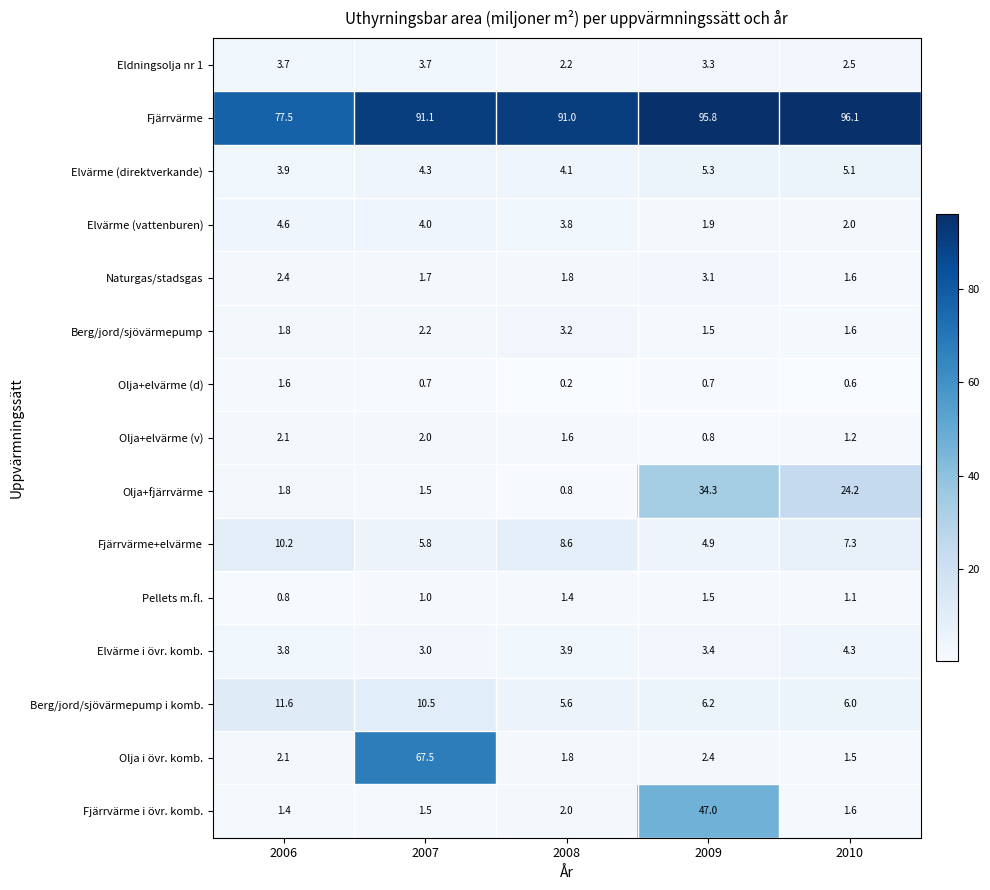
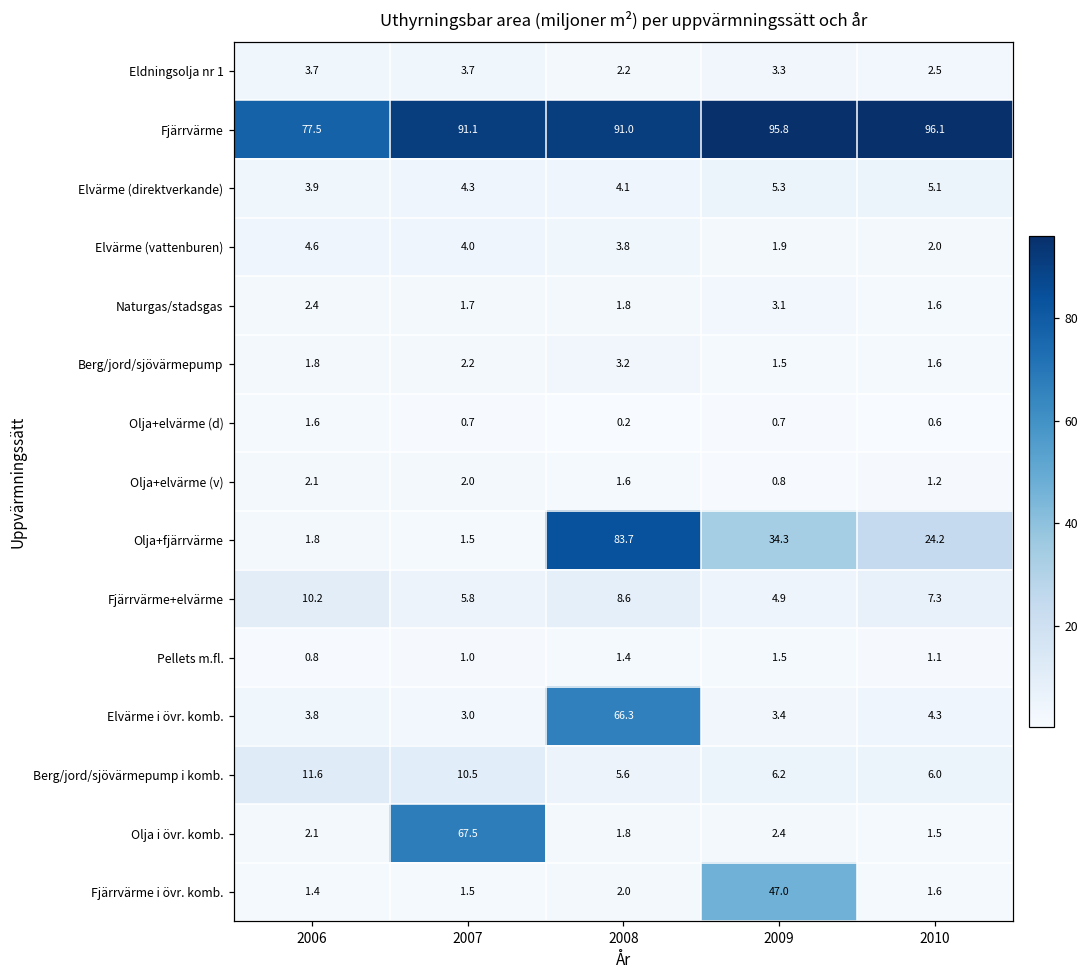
  {
    "Eldningsolja nr 1": {
      "2006": 3.7,
      "2007": 3.7,
      "2008": 2.2,
      "2009": 3.3,
      "2010": 2.5
    },
    "Fjärrvärme": {
      "2006": 77.5,
      "2007": 91.1,
      "2008": 91.0,
      "2009": 95.8,
      "2010": 96.1
    },
    "Elvärme (direktverkande)": {
      "2006": 3.9,
      "2007": 4.3,
      "2008": 4.1,
      "2009": 5.3,
      "2010": 5.1
    },
    "Elvärme (vattenburen)": {
      "2006": 4.6,
      "2007": 4.0,
      "2008": 3.8,
      "2009": 1.9,
      "2010": 2.0
    },
    "Naturgas/stadsgas": {
      "2006": 2.4,
      "2007": 1.7,
      "2008": 1.8,
      "2009": 3.1,
      "2010": 1.6
    },
    "Berg/jord/sjövärmepump": {
      "2006": 1.8,
      "2007": 2.2,
      "2008": 3.2,
      "2009": 1.5,
      "2010": 1.6
    },
    "Olja+elvärme (d)": {
      "2006": 1.6,
      "2007": 0.7,
      "2008": 0.2,
      "2009": 0.7,
      "2010": 0.6
    },
    "Olja+elvärme (v)": {
      "2006": 2.1,
      "2007": 2.0,
      "2008": 1.6,
      "2009": 0.8,
      "2010": 1.2
    },
    "Olja+fjärrvärme": {
      "2006": 1.8,
      "2007": 1.5,
-     "2008": 0.8,
+     "2008": 83.7,
      "2009": 34.3,
      "2010": 24.2
    },
    "Fjärrvärme+elvärme": {
      "2006": 10.2,
      "2007": 5.8,
      "2008": 8.6,
      "2009": 4.9,
      "2010": 7.3
    },
    "Pellets m.fl.": {
      "2006": 0.8,
      "2007": 1.0,
      "2008": 1.4,
      "2009": 1.5,
      "2010": 1.1
    },
    "Elvärme i övr. komb.": {
      "2006": 3.8,
      "2007": 3.0,
-     "2008": 3.9,
+     "2008": 66.3,
      "2009": 3.4,
      "2010": 4.3
    },
    "Berg/jord/sjövärmepump i komb.": {
      "2006": 11.6,
      "2007": 10.5,
      "2008": 5.6,
      "2009": 6.2,
      "2010": 6.0
    },
    "Olja i övr. komb.": {
      "2006": 2.1,
      "2007": 67.5,
      "2008": 1.8,
      "2009": 2.4,
      "2010": 1.5
    },
    "Fjärrvärme i övr. komb.": {
      "2006": 1.4,
      "2007": 1.5,
      "2008": 2.0,
      "2009": 47.0,
      "2010": 1.6
    }
  }
